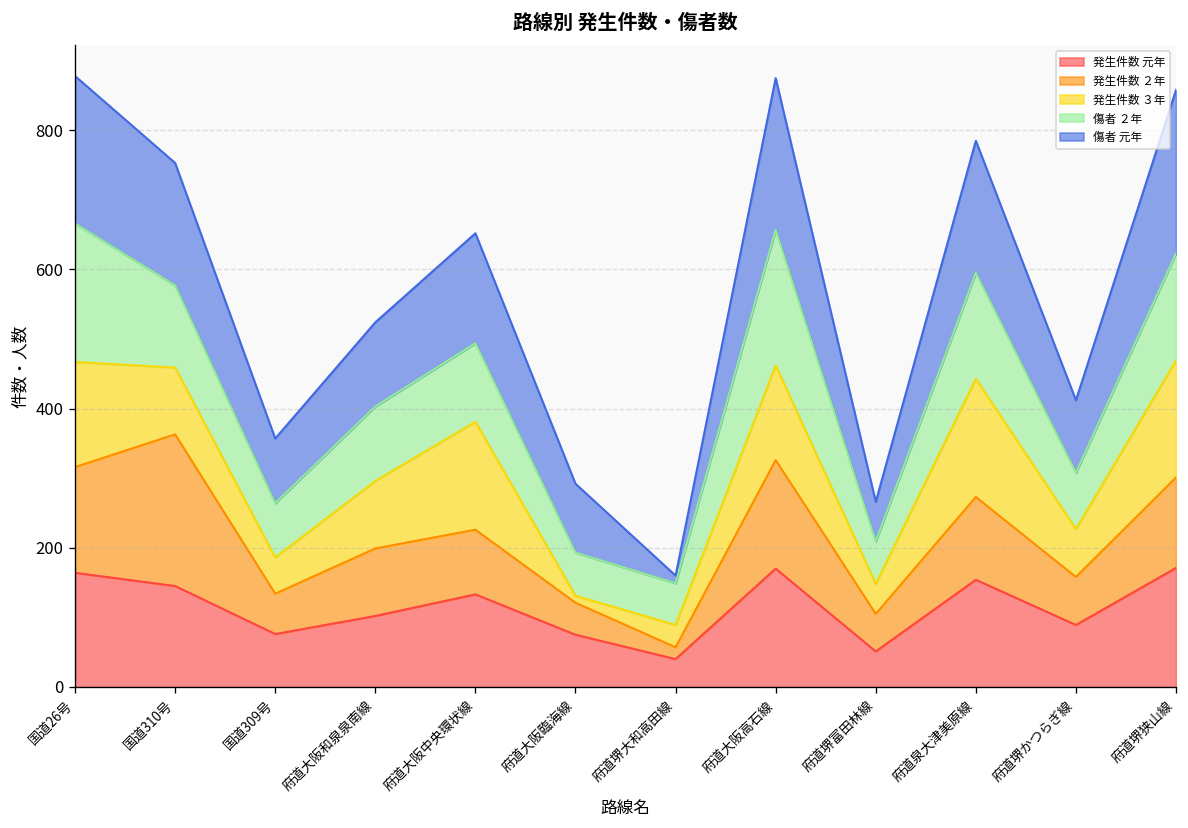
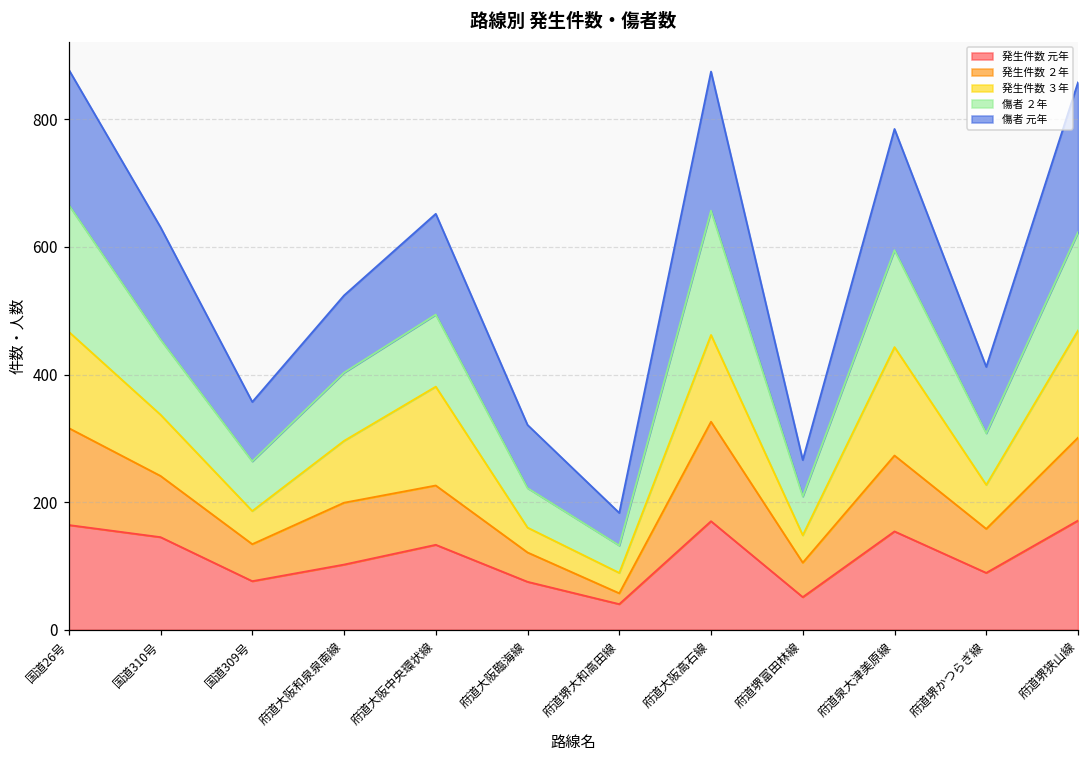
  {
    "発生件数 元年": {
      "国道26号": 160,
      "国道310号": 150,
      "国道309号": 80,
      "府道大阪和泉泉南線": 100,
      "府道大阪中央環状線": 130,
      "府道大阪臨海線": 80,
      "府道堺大和高田線": 40,
      "府道大阪高石線": 170,
      "府道堺富田林線": 50,
      "府道泉大津美原線": 150,
      "府道堺かつらぎ線": 90,
      "府道堺狭山線": 170
    },
    "発生件数 ２年": {
      "国道26号": 150,
-     "国道310号": 220,
+     "国道310号": 100,
      "国道309号": 60,
      "府道大阪和泉泉南線": 100,
      "府道大阪中央環状線": 90,
      "府道大阪臨海線": 50,
      "府道堺大和高田線": 20,
      "府道大阪高石線": 160,
      "府道堺富田林線": 50,
      "府道泉大津美原線": 120,
      "府道堺かつらぎ線": 70,
      "府道堺狭山線": 130
    },
    "発生件数 ３年": {
      "国道26号": 150,
      "国道310号": 100,
      "国道309号": 50,
      "府道大阪和泉泉南線": 100,
      "府道大阪中央環状線": 160,
-     "府道大阪臨海線": 10,
+     "府道大阪臨海線": 40,
      "府道堺大和高田線": 30,
      "府道大阪高石線": 140,
      "府道堺富田林線": 40,
      "府道泉大津美原線": 170,
      "府道堺かつらぎ線": 70,
      "府道堺狭山線": 170
    },
    "傷者 ２年": {
      "国道26号": 200,
      "国道310号": 120,
      "国道309号": 80,
      "府道大阪和泉泉南線": 110,
      "府道大阪中央環状線": 110,
      "府道大阪臨海線": 60,
-     "府道堺大和高田線": 60,
+     "府道堺大和高田線": 40,
      "府道大阪高石線": 200,
      "府道堺富田林線": 60,
      "府道泉大津美原線": 150,
      "府道堺かつらぎ線": 80,
      "府道堺狭山線": 150
    },
    "傷者 元年": {
      "国道26号": 210,
      "国道310号": 180,
      "国道309号": 90,
      "府道大阪和泉泉南線": 120,
      "府道大阪中央環状線": 160,
      "府道大阪臨海線": 100,
-     "府道堺大和高田線": 10,
+     "府道堺大和高田線": 50,
      "府道大阪高石線": 220,
      "府道堺富田林線": 60,
      "府道泉大津美原線": 190,
      "府道堺かつらぎ線": 100,
      "府道堺狭山線": 240
    }
  }
